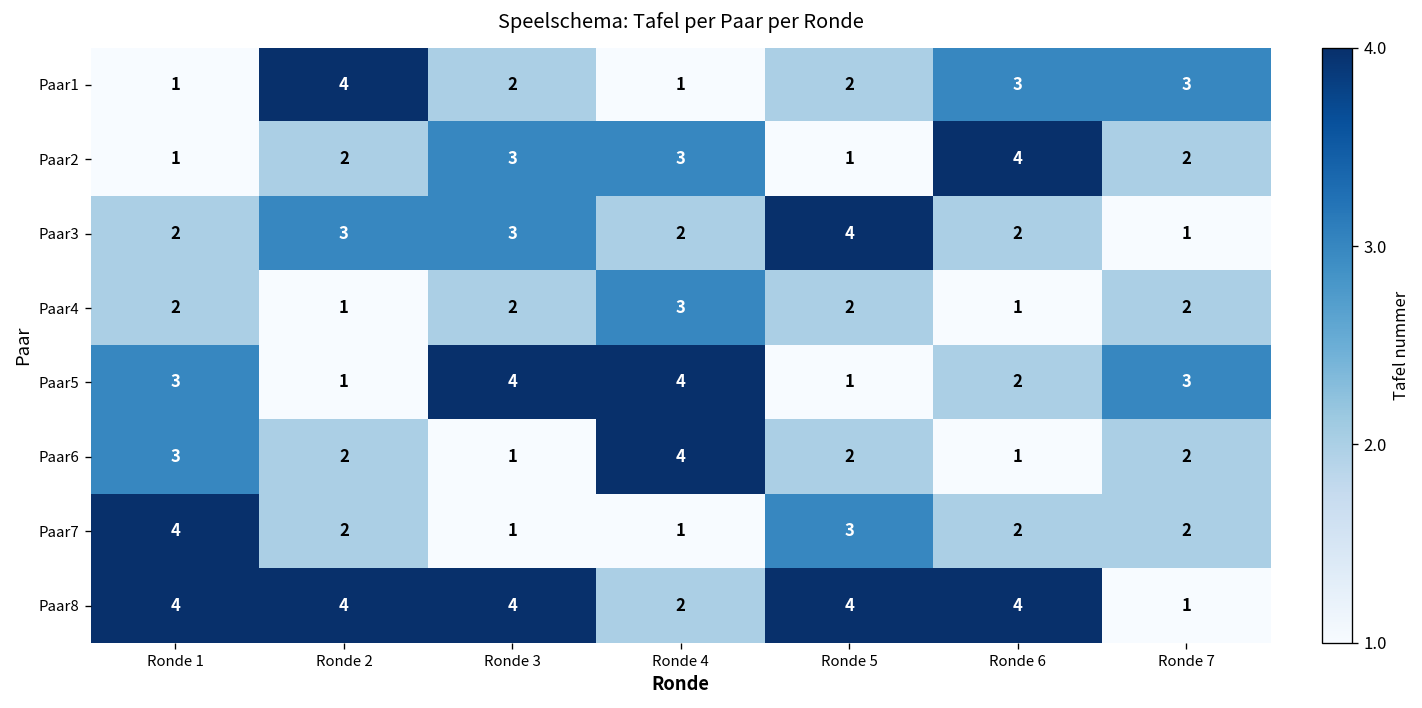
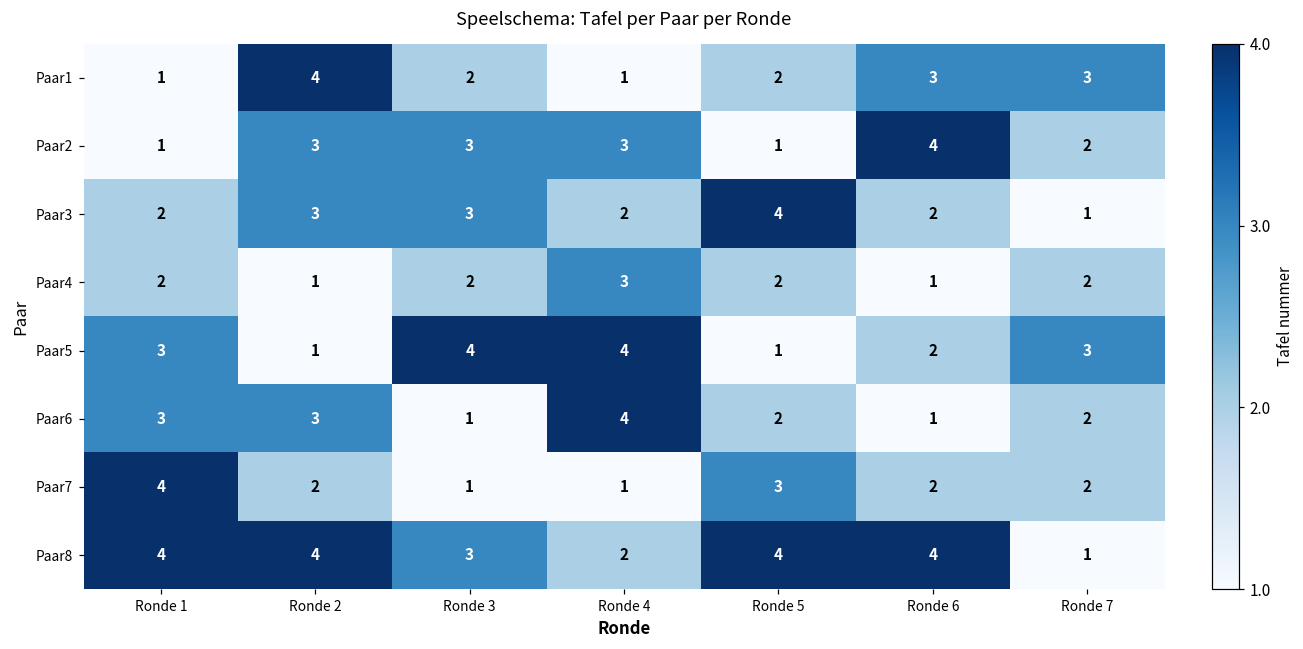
  {
    "Paar1": {
      "Ronde 1": 1,
      "Ronde 2": 4,
      "Ronde 3": 2,
      "Ronde 4": 1,
      "Ronde 5": 2,
      "Ronde 6": 3,
      "Ronde 7": 3
    },
    "Paar2": {
      "Ronde 1": 1,
-     "Ronde 2": 2,
+     "Ronde 2": 3,
      "Ronde 3": 3,
      "Ronde 4": 3,
      "Ronde 5": 1,
      "Ronde 6": 4,
      "Ronde 7": 2
    },
    "Paar3": {
      "Ronde 1": 2,
      "Ronde 2": 3,
      "Ronde 3": 3,
      "Ronde 4": 2,
      "Ronde 5": 4,
      "Ronde 6": 2,
      "Ronde 7": 1
    },
    "Paar4": {
      "Ronde 1": 2,
      "Ronde 2": 1,
      "Ronde 3": 2,
      "Ronde 4": 3,
      "Ronde 5": 2,
      "Ronde 6": 1,
      "Ronde 7": 2
    },
    "Paar5": {
      "Ronde 1": 3,
      "Ronde 2": 1,
      "Ronde 3": 4,
      "Ronde 4": 4,
      "Ronde 5": 1,
      "Ronde 6": 2,
      "Ronde 7": 3
    },
    "Paar6": {
      "Ronde 1": 3,
-     "Ronde 2": 2,
+     "Ronde 2": 3,
      "Ronde 3": 1,
      "Ronde 4": 4,
      "Ronde 5": 2,
      "Ronde 6": 1,
      "Ronde 7": 2
    },
    "Paar7": {
      "Ronde 1": 4,
      "Ronde 2": 2,
      "Ronde 3": 1,
      "Ronde 4": 1,
      "Ronde 5": 3,
      "Ronde 6": 2,
      "Ronde 7": 2
    },
    "Paar8": {
      "Ronde 1": 4,
      "Ronde 2": 4,
-     "Ronde 3": 4,
+     "Ronde 3": 3,
      "Ronde 4": 2,
      "Ronde 5": 4,
      "Ronde 6": 4,
      "Ronde 7": 1
    }
  }
